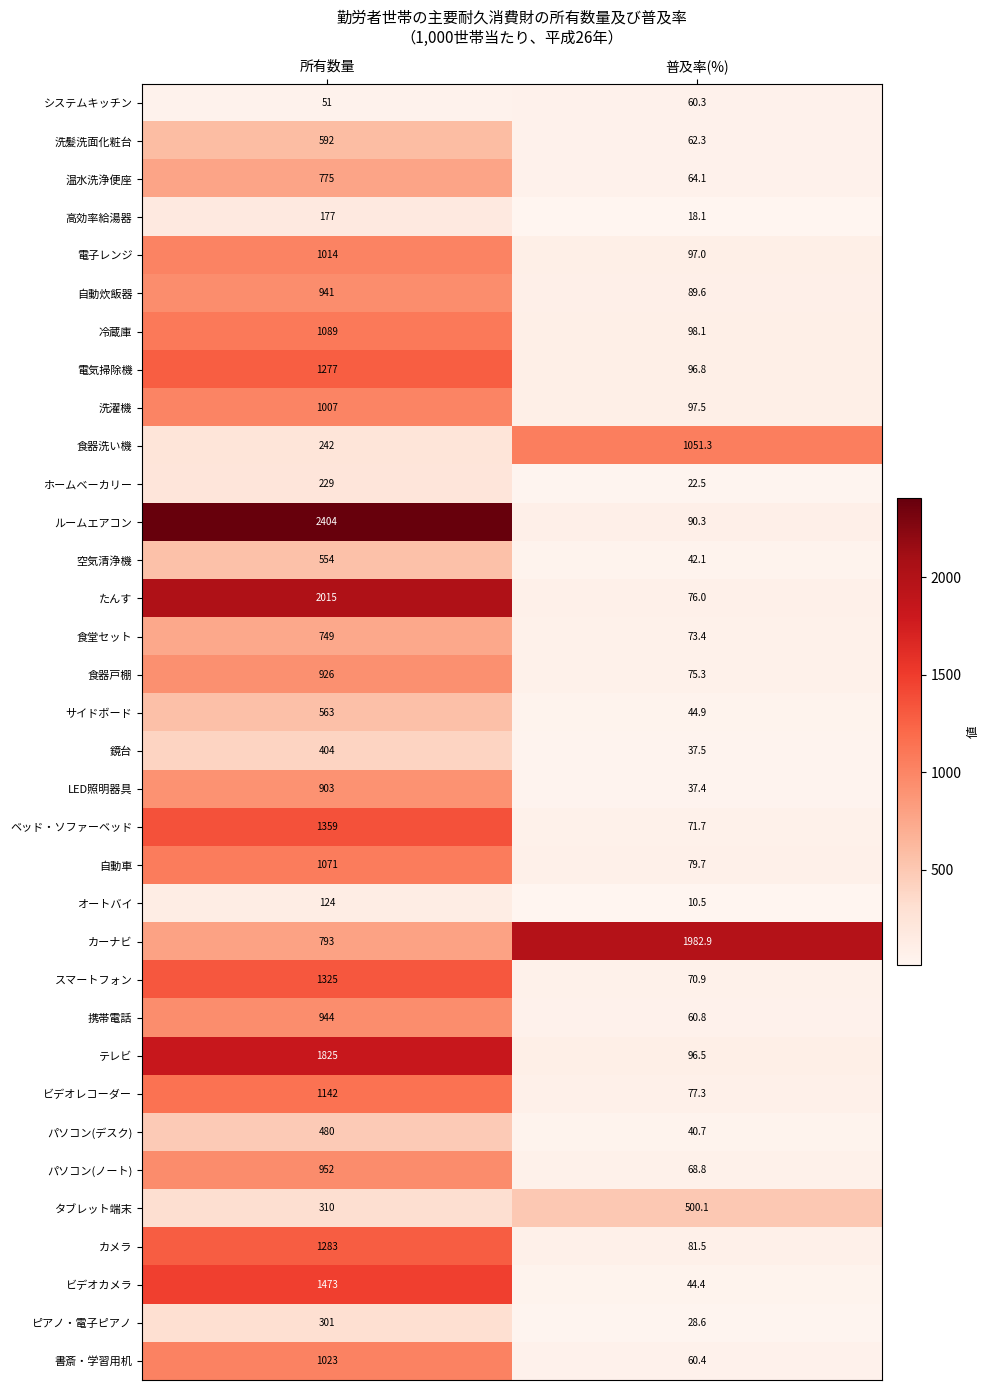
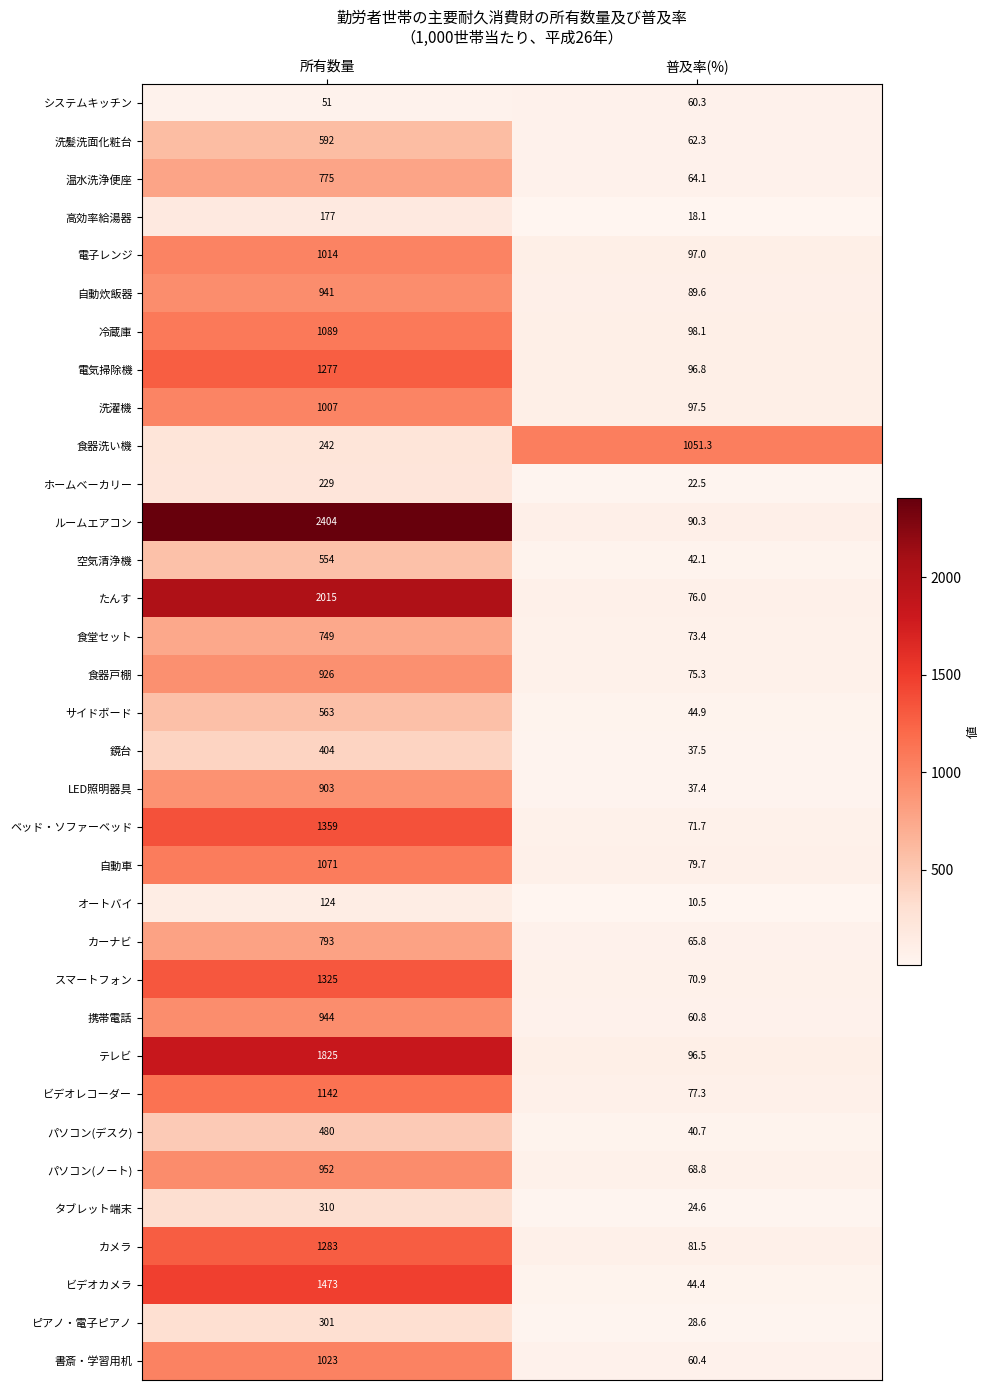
  {
    "システムキッチン": {
      "所有数量": 51,
      "普及率(%)": 60.3
    },
    "洗髪洗面化粧台": {
      "所有数量": 592,
      "普及率(%)": 62.3
    },
    "温水洗浄便座": {
      "所有数量": 775,
      "普及率(%)": 64.1
    },
    "高効率給湯器": {
      "所有数量": 177,
      "普及率(%)": 18.1
    },
    "電子レンジ": {
      "所有数量": 1014,
      "普及率(%)": 97.0
    },
    "自動炊飯器": {
      "所有数量": 941,
      "普及率(%)": 89.6
    },
    "冷蔵庫": {
      "所有数量": 1089,
      "普及率(%)": 98.1
    },
    "電気掃除機": {
      "所有数量": 1277,
      "普及率(%)": 96.8
    },
    "洗濯機": {
      "所有数量": 1007,
      "普及率(%)": 97.5
    },
    "食器洗い機": {
      "所有数量": 242,
      "普及率(%)": 1051.3
    },
    "ホームベーカリー": {
      "所有数量": 229,
      "普及率(%)": 22.5
    },
    "ルームエアコン": {
      "所有数量": 2404,
      "普及率(%)": 90.3
    },
    "空気清浄機": {
      "所有数量": 554,
      "普及率(%)": 42.1
    },
    "たんす": {
      "所有数量": 2015,
      "普及率(%)": 76.0
    },
    "食堂セット": {
      "所有数量": 749,
      "普及率(%)": 73.4
    },
    "食器戸棚": {
      "所有数量": 926,
      "普及率(%)": 75.3
    },
    "サイドボード": {
      "所有数量": 563,
      "普及率(%)": 44.9
    },
    "鏡台": {
      "所有数量": 404,
      "普及率(%)": 37.5
    },
    "LED照明器具": {
      "所有数量": 903,
      "普及率(%)": 37.4
    },
    "ベッド・ソファーベッド": {
      "所有数量": 1359,
      "普及率(%)": 71.7
    },
    "自動車": {
      "所有数量": 1071,
      "普及率(%)": 79.7
    },
    "オートバイ": {
      "所有数量": 124,
      "普及率(%)": 10.5
    },
    "カーナビ": {
      "所有数量": 793,
-     "普及率(%)": 1982.9
+     "普及率(%)": 65.8
    },
    "スマートフォン": {
      "所有数量": 1325,
      "普及率(%)": 70.9
    },
    "携帯電話": {
      "所有数量": 944,
      "普及率(%)": 60.8
    },
    "テレビ": {
      "所有数量": 1825,
      "普及率(%)": 96.5
    },
    "ビデオレコーダー": {
      "所有数量": 1142,
      "普及率(%)": 77.3
    },
    "パソコン(デスク)": {
      "所有数量": 480,
      "普及率(%)": 40.7
    },
    "パソコン(ノート)": {
      "所有数量": 952,
      "普及率(%)": 68.8
    },
    "タブレット端末": {
      "所有数量": 310,
-     "普及率(%)": 500.1
+     "普及率(%)": 24.6
    },
    "カメラ": {
      "所有数量": 1283,
      "普及率(%)": 81.5
    },
    "ビデオカメラ": {
      "所有数量": 1473,
      "普及率(%)": 44.4
    },
    "ピアノ・電子ピアノ": {
      "所有数量": 301,
      "普及率(%)": 28.6
    },
    "書斎・学習用机": {
      "所有数量": 1023,
      "普及率(%)": 60.4
    }
  }
